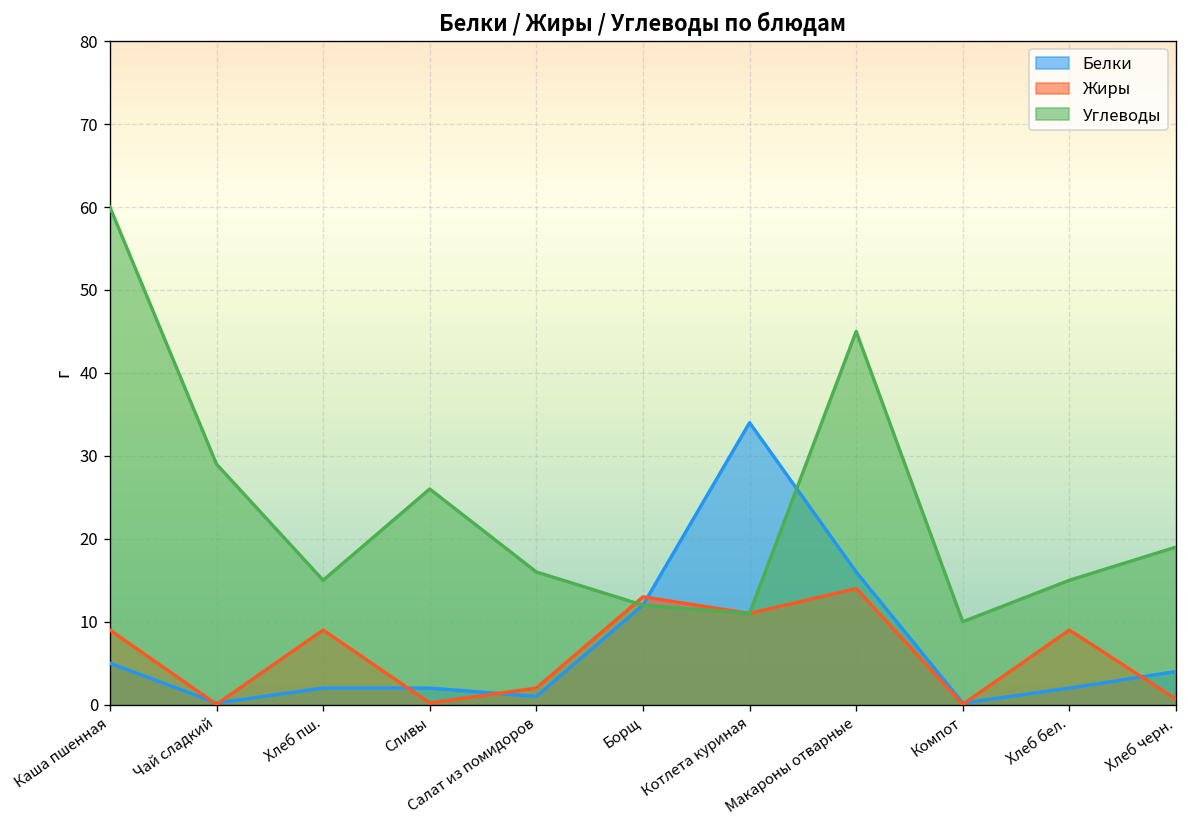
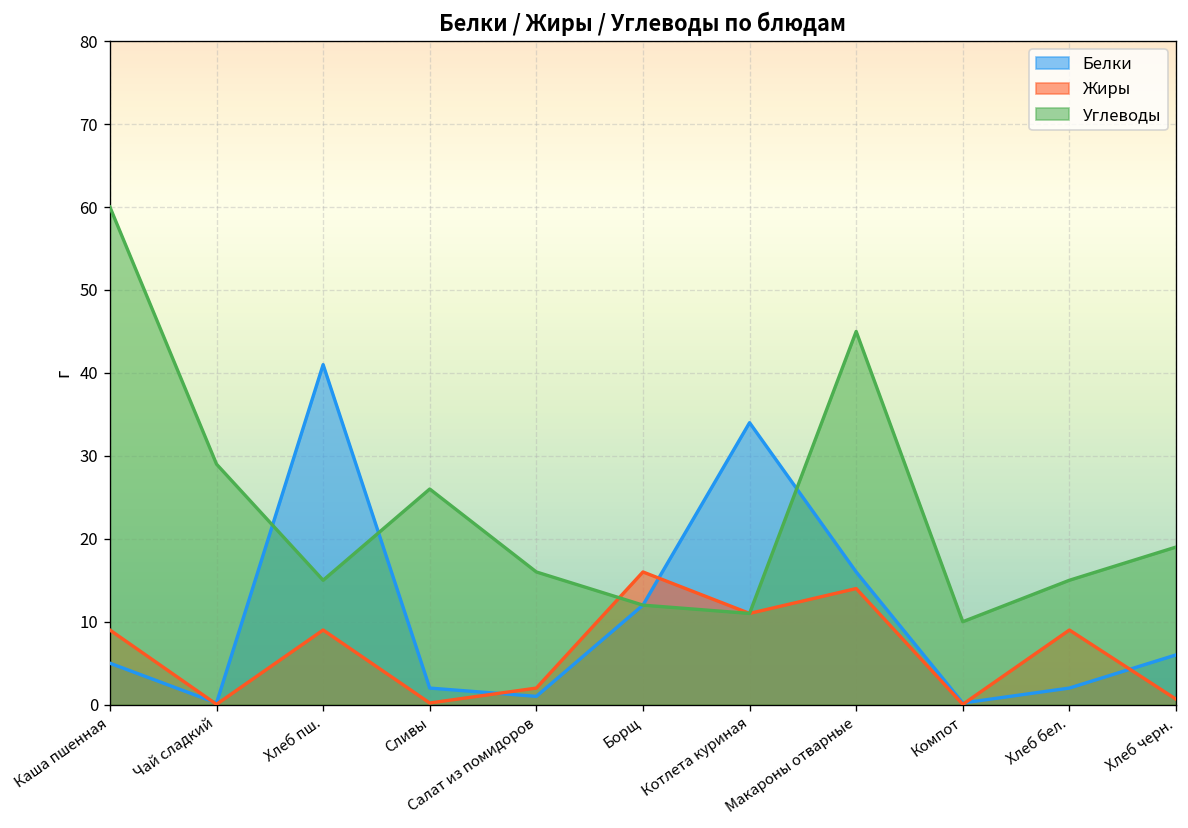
  {
    "Белки": {
      "Каша пшенная": 5,
-     "Хлеб пш.": 2,
+     "Хлеб пш.": 41,
      "Сливы": 2,
      "Салат из помидоров": 1,
      "Котлета куриная": 34,
      "Макароны отварные": 16,
      "Хлеб бел.": 2,
-     "Хлеб черн.": 4
+     "Хлеб черн.": 6
    },
    "Жиры": {
      "Каша пшенная": 9,
      "Хлеб пш.": 9,
      "Сливы": 0,
      "Салат из помидоров": 2,
-     "Борщ": 13,
+     "Борщ": 16,
      "Макароны отварные": 14,
      "Хлеб бел.": 9,
      "Хлеб черн.": 1
    },
    "Углеводы": {
      "Каша пшенная": 60,
      "Чай сладкий": 29,
      "Хлеб пш.": 15,
      "Сливы": 26,
      "Салат из помидоров": 16,
      "Макароны отварные": 45,
      "Компот": 10,
      "Хлеб бел.": 15,
      "Хлеб черн.": 19
    }
  }
